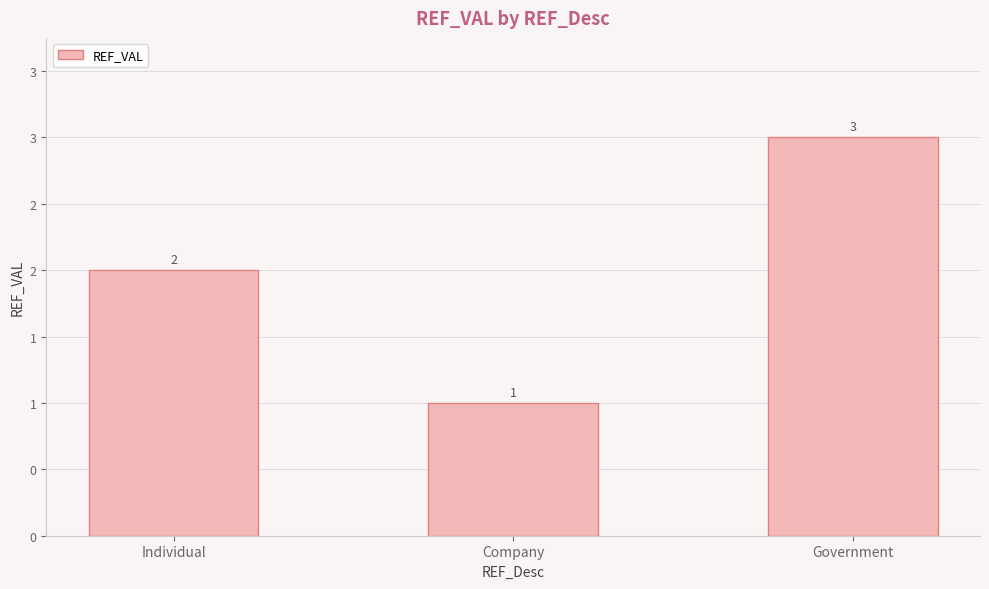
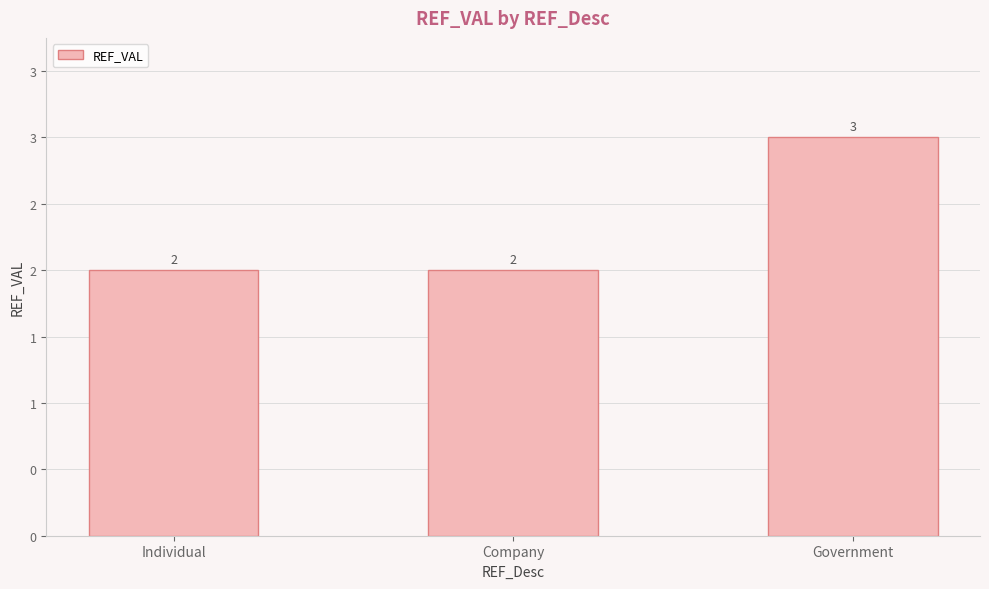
  {
    "Individual": 2,
-   "Company": 1,
+   "Company": 2,
    "Government": 3
  }
